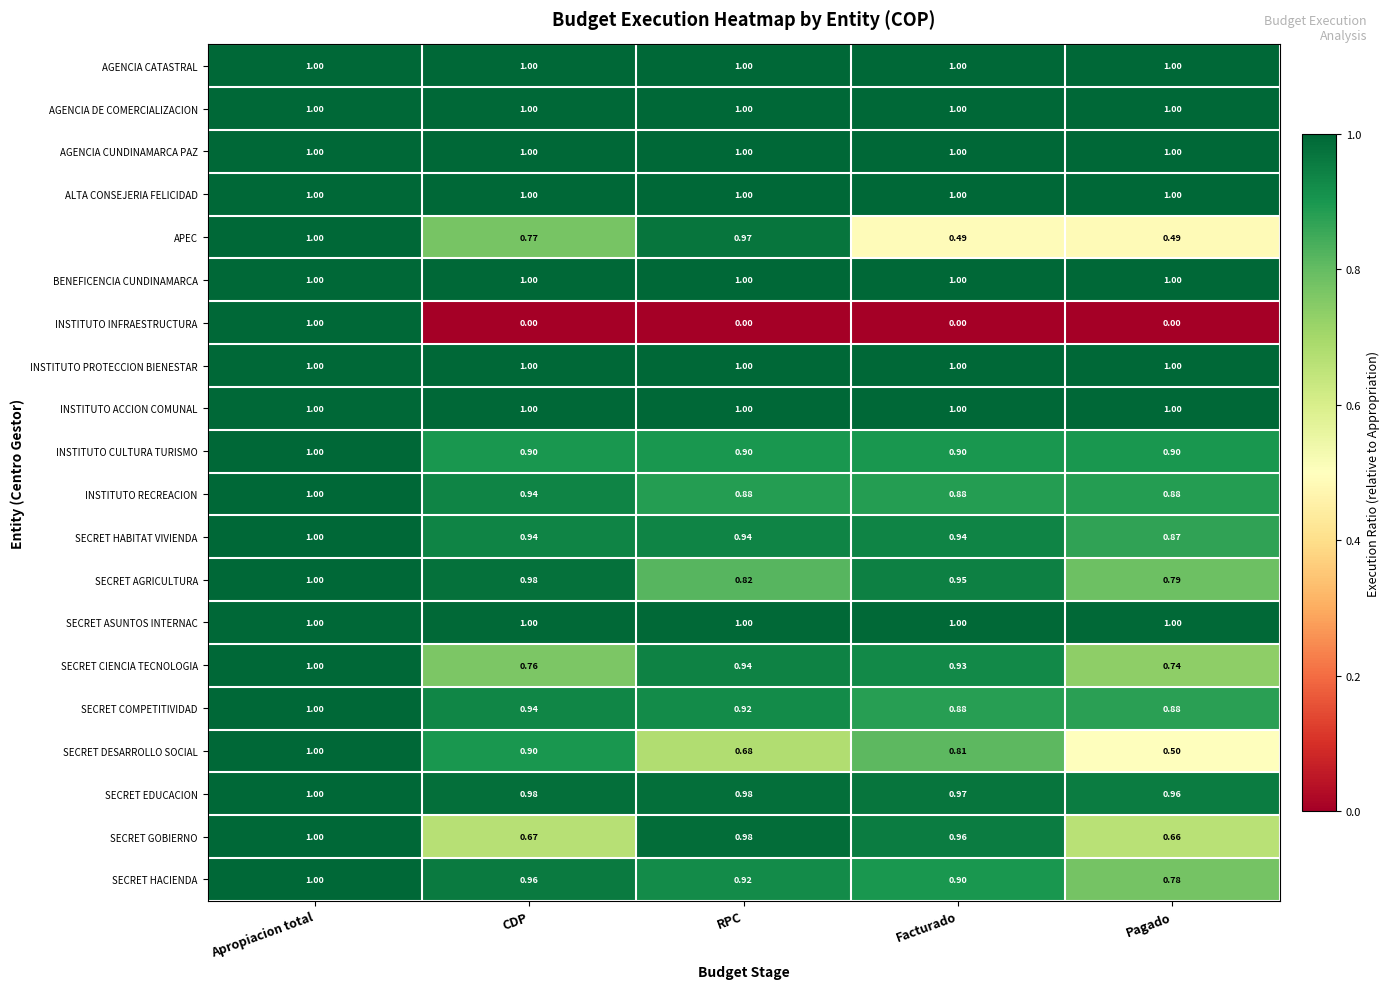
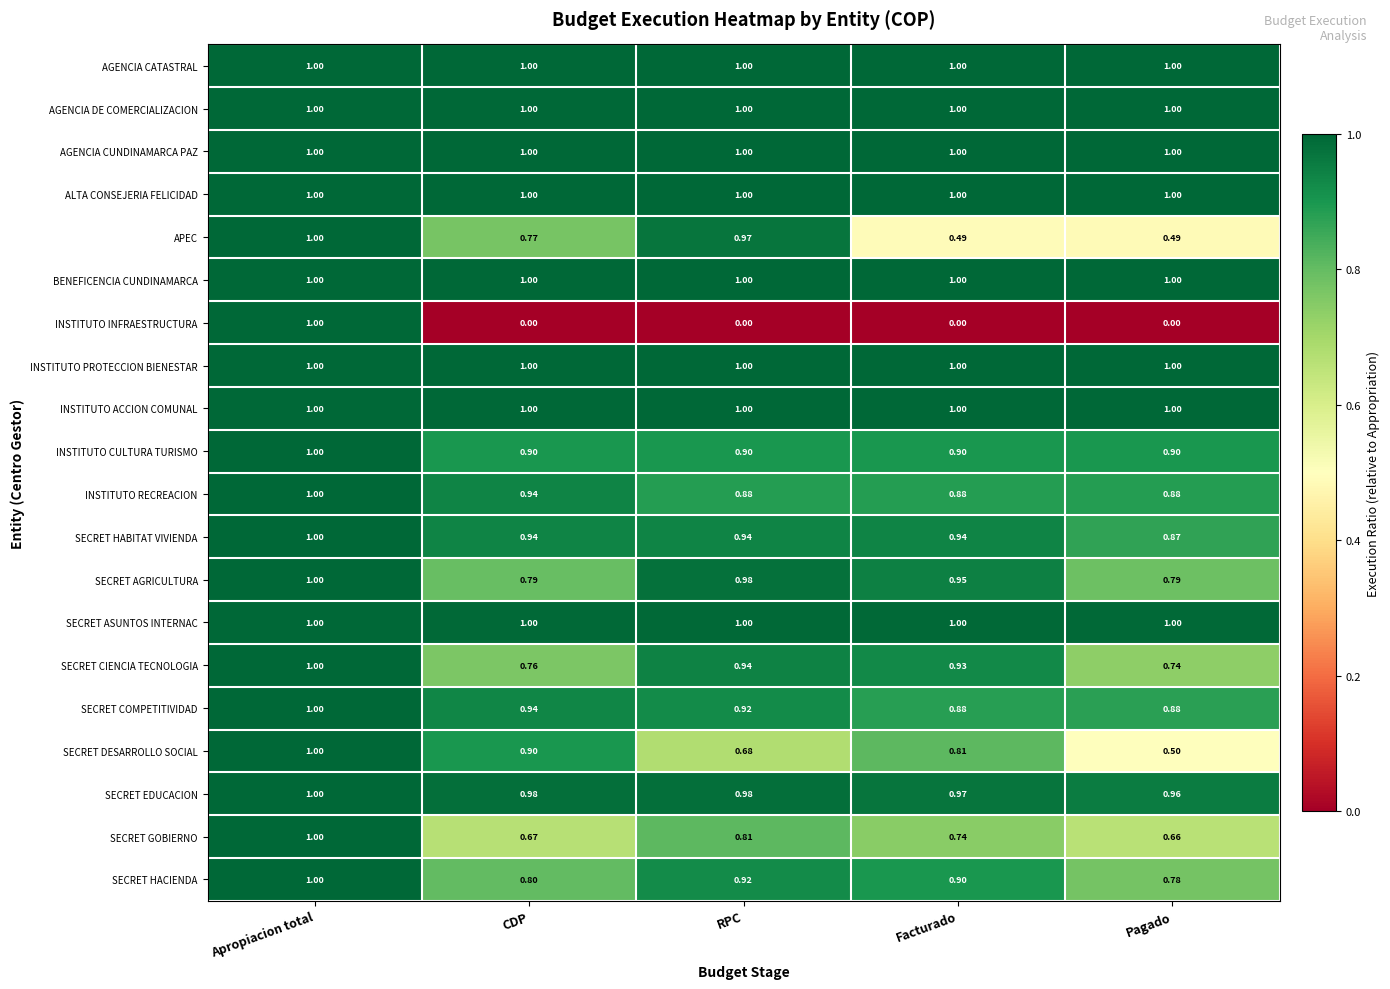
  {
    "AGENCIA CATASTRAL": {
      "Apropiacion total": 1.00,
      "CDP": 1.00,
      "RPC": 1.00,
      "Facturado": 1.00,
      "Pagado": 1.00
    },
    "AGENCIA DE COMERCIALIZACION": {
      "Apropiacion total": 1.00,
      "CDP": 1.00,
      "RPC": 1.00,
      "Facturado": 1.00,
      "Pagado": 1.00
    },
    "AGENCIA CUNDINAMARCA PAZ": {
      "Apropiacion total": 1.00,
      "CDP": 1.00,
      "RPC": 1.00,
      "Facturado": 1.00,
      "Pagado": 1.00
    },
    "ALTA CONSEJERIA FELICIDAD": {
      "Apropiacion total": 1.00,
      "CDP": 1.00,
      "RPC": 1.00,
      "Facturado": 1.00,
      "Pagado": 1.00
    },
    "APEC": {
      "Apropiacion total": 1.00,
      "CDP": 0.77,
      "RPC": 0.97,
      "Facturado": 0.49,
      "Pagado": 0.49
    },
    "BENEFICENCIA CUNDINAMARCA": {
      "Apropiacion total": 1.00,
      "CDP": 1.00,
      "RPC": 1.00,
      "Facturado": 1.00,
      "Pagado": 1.00
    },
    "INSTITUTO INFRAESTRUCTURA": {
      "Apropiacion total": 1.00,
      "CDP": 0.00,
      "RPC": 0.00,
      "Facturado": 0.00,
      "Pagado": 0.00
    },
    "INSTITUTO PROTECCION BIENESTAR": {
      "Apropiacion total": 1.00,
      "CDP": 1.00,
      "RPC": 1.00,
      "Facturado": 1.00,
      "Pagado": 1.00
    },
    "INSTITUTO ACCION COMUNAL": {
      "Apropiacion total": 1.00,
      "CDP": 1.00,
      "RPC": 1.00,
      "Facturado": 1.00,
      "Pagado": 1.00
    },
    "INSTITUTO CULTURA TURISMO": {
      "Apropiacion total": 1.00,
      "CDP": 0.90,
      "RPC": 0.90,
      "Facturado": 0.90,
      "Pagado": 0.90
    },
    "INSTITUTO RECREACION": {
      "Apropiacion total": 1.00,
      "CDP": 0.94,
      "RPC": 0.88,
      "Facturado": 0.88,
      "Pagado": 0.88
    },
    "SECRET HABITAT VIVIENDA": {
      "Apropiacion total": 1.00,
      "CDP": 0.94,
      "RPC": 0.94,
      "Facturado": 0.94,
      "Pagado": 0.87
    },
    "SECRET AGRICULTURA": {
      "Apropiacion total": 1.00,
-     "CDP": 0.98,
-     "RPC": 0.82,
+     "CDP": 0.79,
+     "RPC": 0.98,
      "Facturado": 0.95,
      "Pagado": 0.79
    },
    "SECRET ASUNTOS INTERNAC": {
      "Apropiacion total": 1.00,
      "CDP": 1.00,
      "RPC": 1.00,
      "Facturado": 1.00,
      "Pagado": 1.00
    },
    "SECRET CIENCIA TECNOLOGIA": {
      "Apropiacion total": 1.00,
      "CDP": 0.76,
      "RPC": 0.94,
      "Facturado": 0.93,
      "Pagado": 0.74
    },
    "SECRET COMPETITIVIDAD": {
      "Apropiacion total": 1.00,
      "CDP": 0.94,
      "RPC": 0.92,
      "Facturado": 0.88,
      "Pagado": 0.88
    },
    "SECRET DESARROLLO SOCIAL": {
      "Apropiacion total": 1.00,
      "CDP": 0.90,
      "RPC": 0.68,
      "Facturado": 0.81,
      "Pagado": 0.50
    },
    "SECRET EDUCACION": {
      "Apropiacion total": 1.00,
      "CDP": 0.98,
      "RPC": 0.98,
      "Facturado": 0.97,
      "Pagado": 0.96
    },
    "SECRET GOBIERNO": {
      "Apropiacion total": 1.00,
      "CDP": 0.67,
-     "RPC": 0.98,
-     "Facturado": 0.96,
+     "RPC": 0.81,
+     "Facturado": 0.74,
      "Pagado": 0.66
    },
    "SECRET HACIENDA": {
      "Apropiacion total": 1.00,
-     "CDP": 0.96,
+     "CDP": 0.80,
      "RPC": 0.92,
      "Facturado": 0.90,
      "Pagado": 0.78
    }
  }
